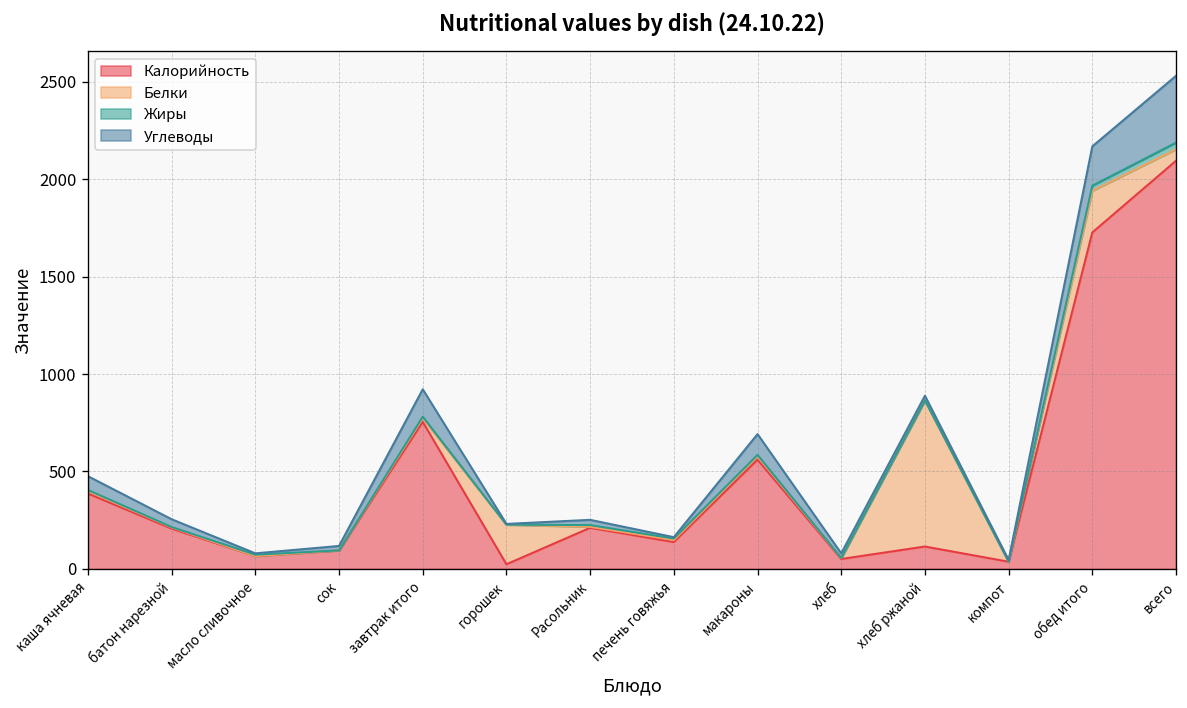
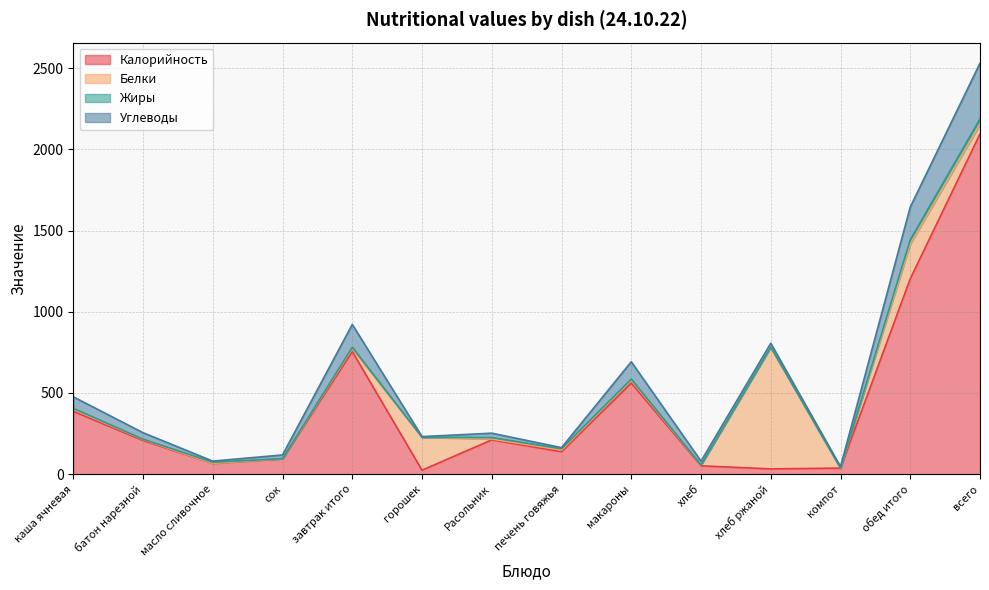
  {
    "Калорийность": {
      "завтрак итого": 760,
      "горошек": 20,
      "макароны": 560,
-     "хлеб ржаной": 120,
-     "обед итого": 1730,
+     "хлеб ржаной": 30,
+     "обед итого": 1200,
      "всего": 2100
    },
    "Белки": {
      "обед итого": 210,
      "всего": 60
    }
  }
